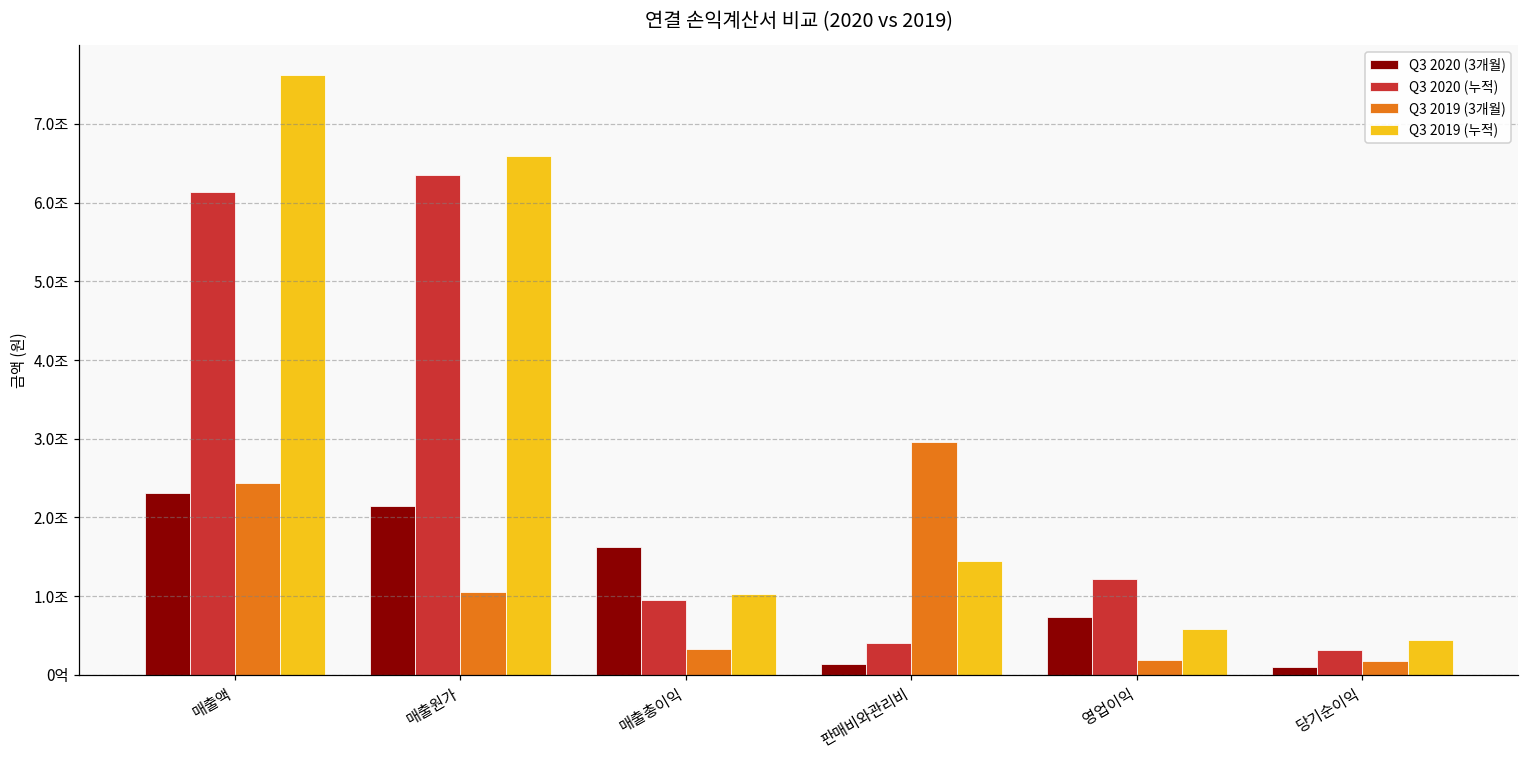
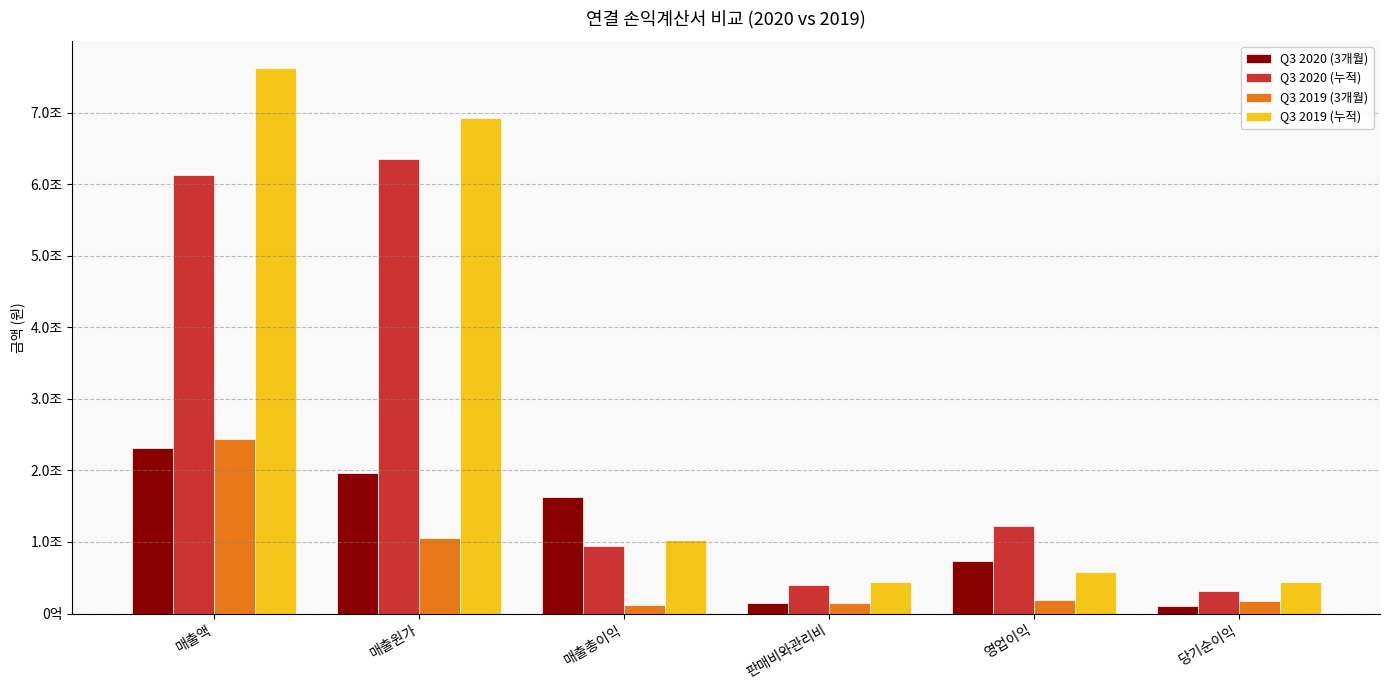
  {
    "Q3 2020 (3개월)": {
      "매출액": "2.3조",
-     "매출원가": "2.1조",
+     "매출원가": "2.0조",
      "매출총이익": "1.6조",
      "판매비와관리비": "0.1조",
      "영업이익": "0.7조",
      "당기순이익": "0.1조"
    },
    "Q3 2020 (누적)": {
      "매출액": "6.1조",
      "매출원가": "6.4조",
      "매출총이익": "0.9조",
      "판매비와관리비": "0.4조",
      "영업이익": "1.2조",
      "당기순이익": "0.3조"
    },
    "Q3 2019 (3개월)": {
      "매출액": "2.4조",
      "매출원가": "1.0조",
-     "매출총이익": "0.3조",
-     "판매비와관리비": "3.0조",
+     "매출총이익": "0.1조",
+     "판매비와관리비": "0.1조",
      "영업이익": "0.2조",
      "당기순이익": "0.2조"
    },
    "Q3 2019 (누적)": {
      "매출액": "7.6조",
-     "매출원가": "6.6조",
+     "매출원가": "6.9조",
      "매출총이익": "1.0조",
-     "판매비와관리비": "1.5조",
+     "판매비와관리비": "0.4조",
      "영업이익": "0.6조",
      "당기순이익": "0.4조"
    }
  }
